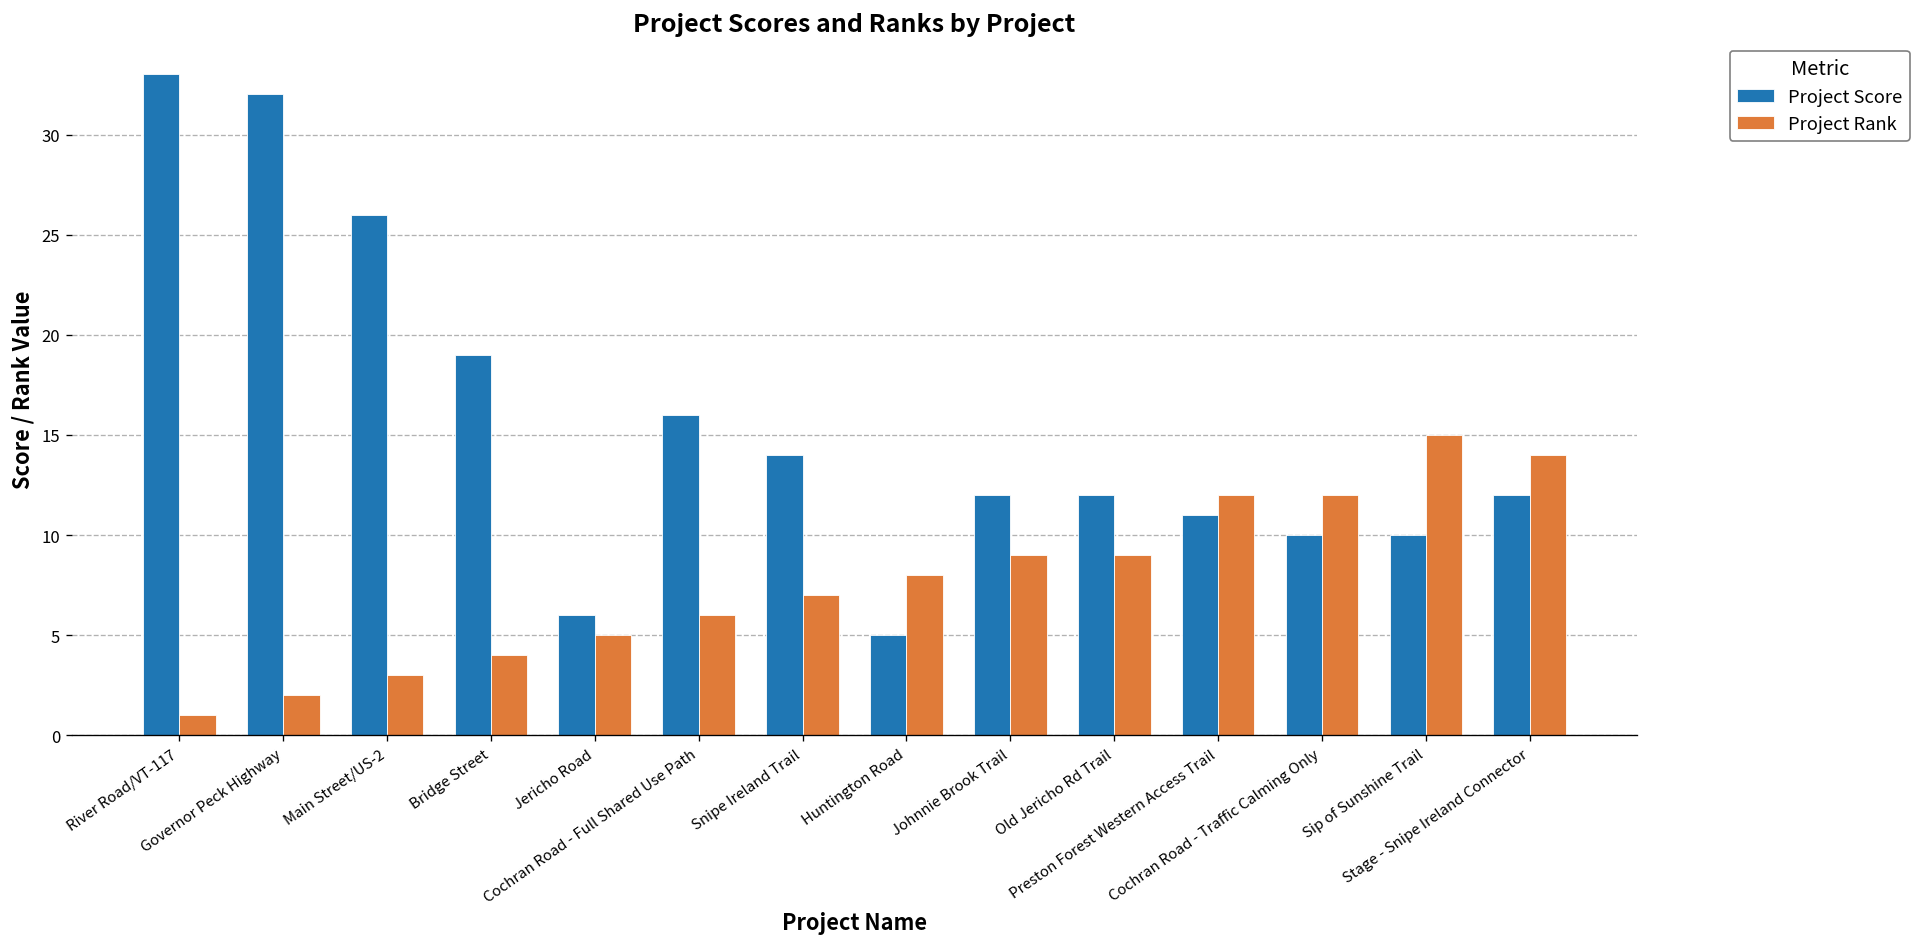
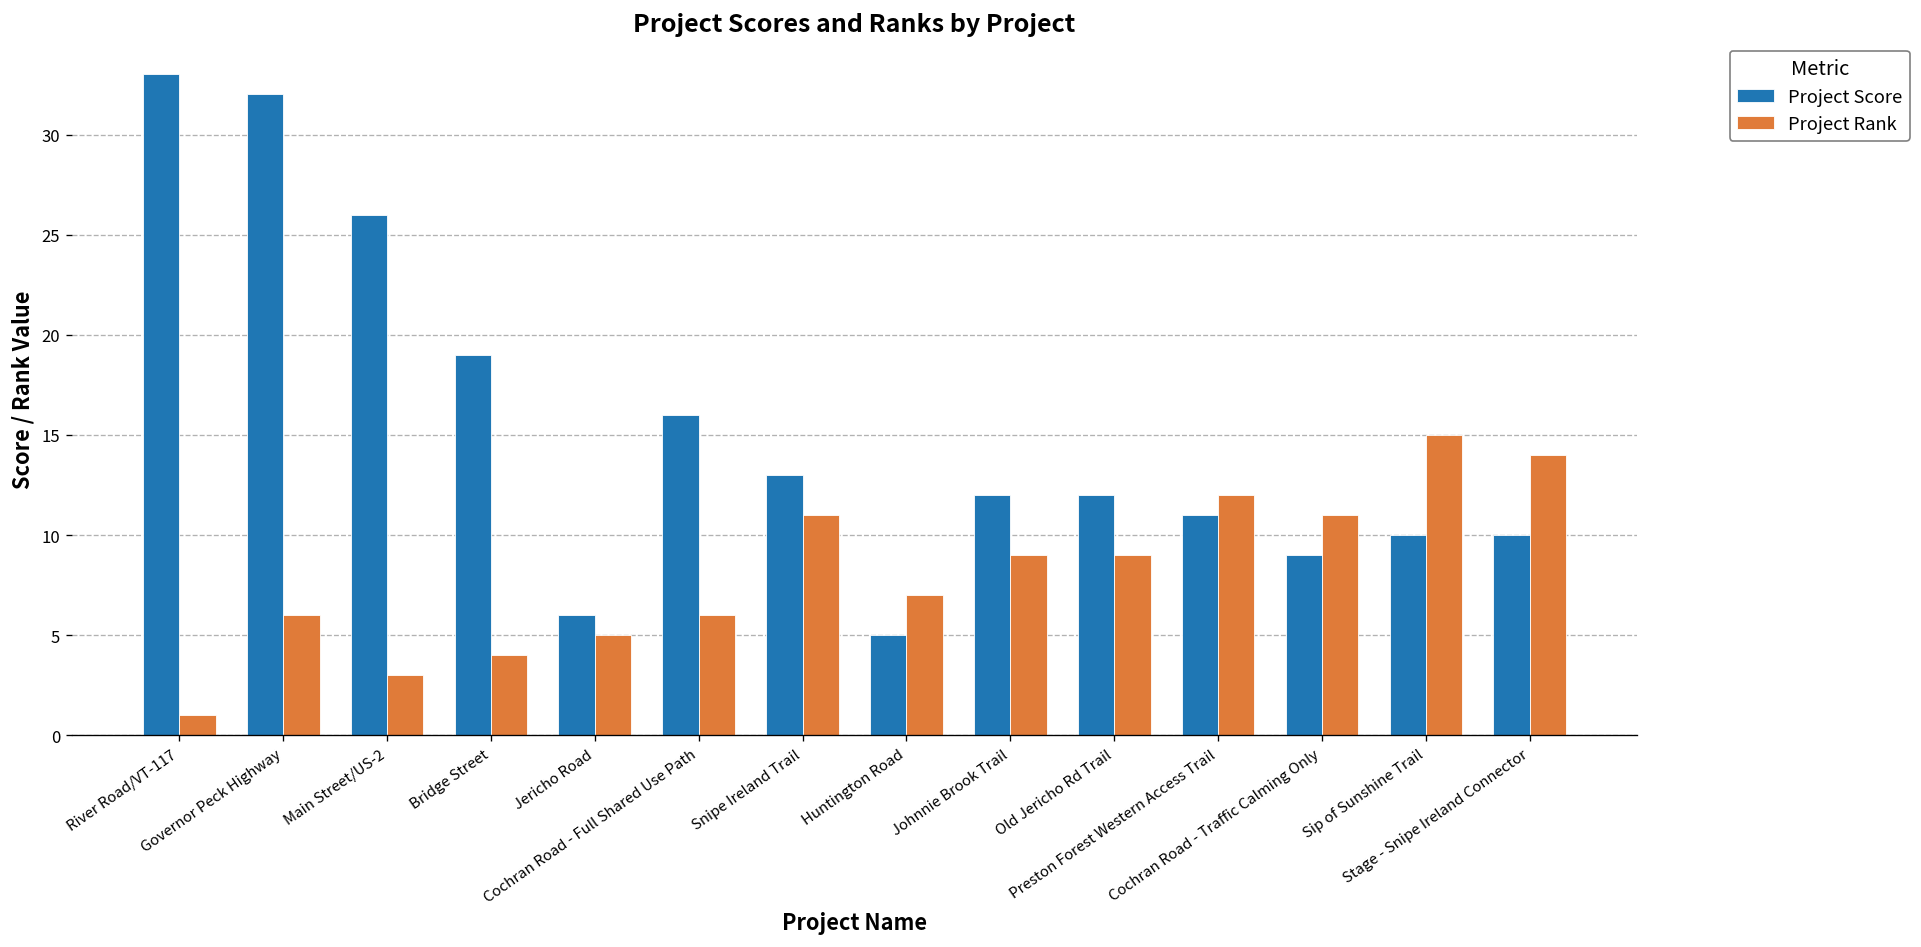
  {
    "Project Score": {
      "River Road/VT-117": 33,
      "Governor Peck Highway": 32,
      "Main Street/US-2": 26,
      "Bridge Street": 19,
      "Jericho Road": 6,
      "Cochran Road - Full Shared Use Path": 16,
-     "Snipe Ireland Trail": 14,
+     "Snipe Ireland Trail": 13,
      "Huntington Road": 5,
      "Johnnie Brook Trail": 12,
      "Old Jericho Rd Trail": 12,
      "Preston Forest Western Access Trail": 11,
-     "Cochran Road - Traffic Calming Only": 10,
+     "Cochran Road - Traffic Calming Only": 9,
      "Sip of Sunshine Trail": 10,
-     "Stage - Snipe Ireland Connector": 12
+     "Stage - Snipe Ireland Connector": 10
    },
    "Project Rank": {
      "River Road/VT-117": 1,
-     "Governor Peck Highway": 2,
+     "Governor Peck Highway": 6,
      "Main Street/US-2": 3,
      "Bridge Street": 4,
      "Jericho Road": 5,
      "Cochran Road - Full Shared Use Path": 6,
-     "Snipe Ireland Trail": 7,
-     "Huntington Road": 8,
+     "Snipe Ireland Trail": 11,
+     "Huntington Road": 7,
      "Johnnie Brook Trail": 9,
      "Old Jericho Rd Trail": 9,
      "Preston Forest Western Access Trail": 12,
-     "Cochran Road - Traffic Calming Only": 12,
+     "Cochran Road - Traffic Calming Only": 11,
      "Sip of Sunshine Trail": 15,
      "Stage - Snipe Ireland Connector": 14
    }
  }
